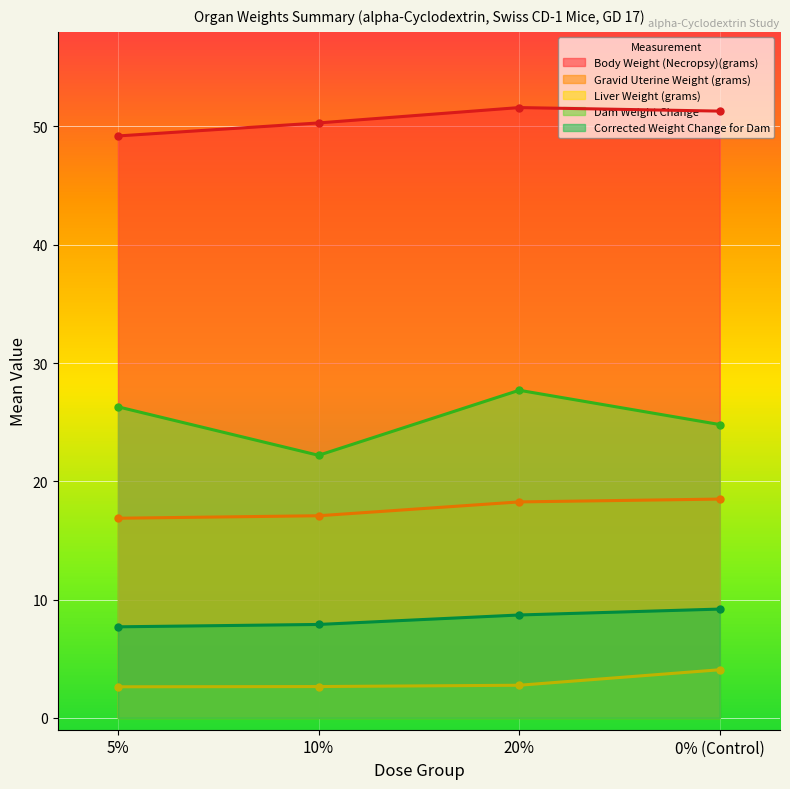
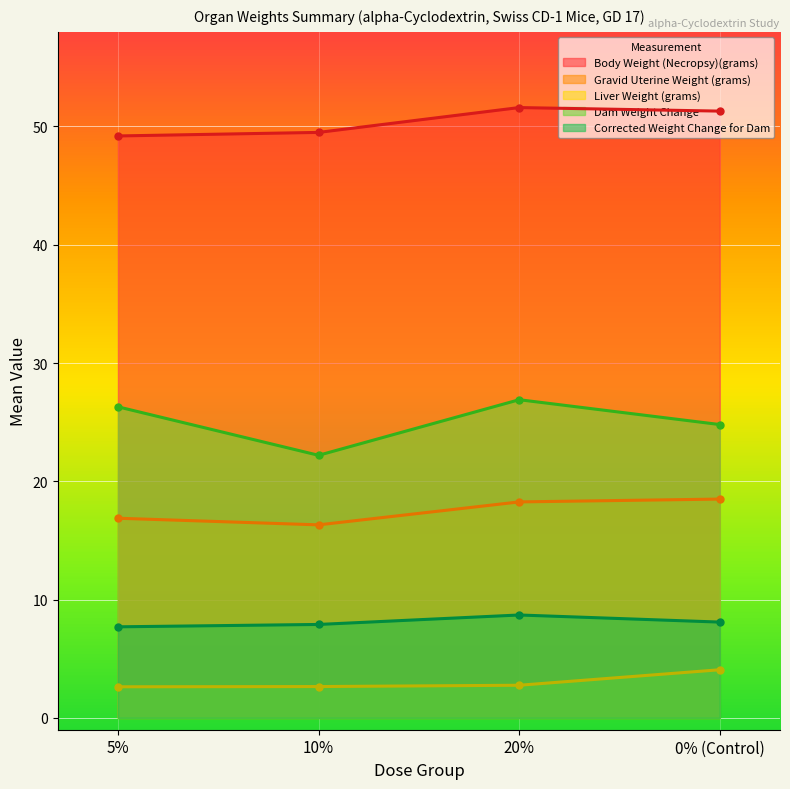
  {
    "Body Weight (Necropsy)(grams)": {
      "5%": 49.2,
-     "10%": 50.3,
+     "10%": 49.5,
      "20%": 51.6
    },
    "Gravid Uterine Weight (grams)": {
      "5%": 16.9,
-     "10%": 17.1,
+     "10%": 16.3,
      "20%": 18.3,
      "0% (Control)": 18.5
    },
    "Liver Weight (grams)": {
      "5%": 2.6,
      "10%": 2.7,
      "20%": 2.8,
      "0% (Control)": 4.1
    },
    "Dam Weight Change": {
      "5%": 26.3,
      "10%": 22.2,
-     "20%": 27.7,
+     "20%": 26.9,
      "0% (Control)": 24.8
    },
    "Corrected Weight Change for Dam": {
      "5%": 7.7,
      "10%": 7.9,
      "20%": 8.7,
-     "0% (Control)": 9.2
+     "0% (Control)": 8.1
    }
  }
